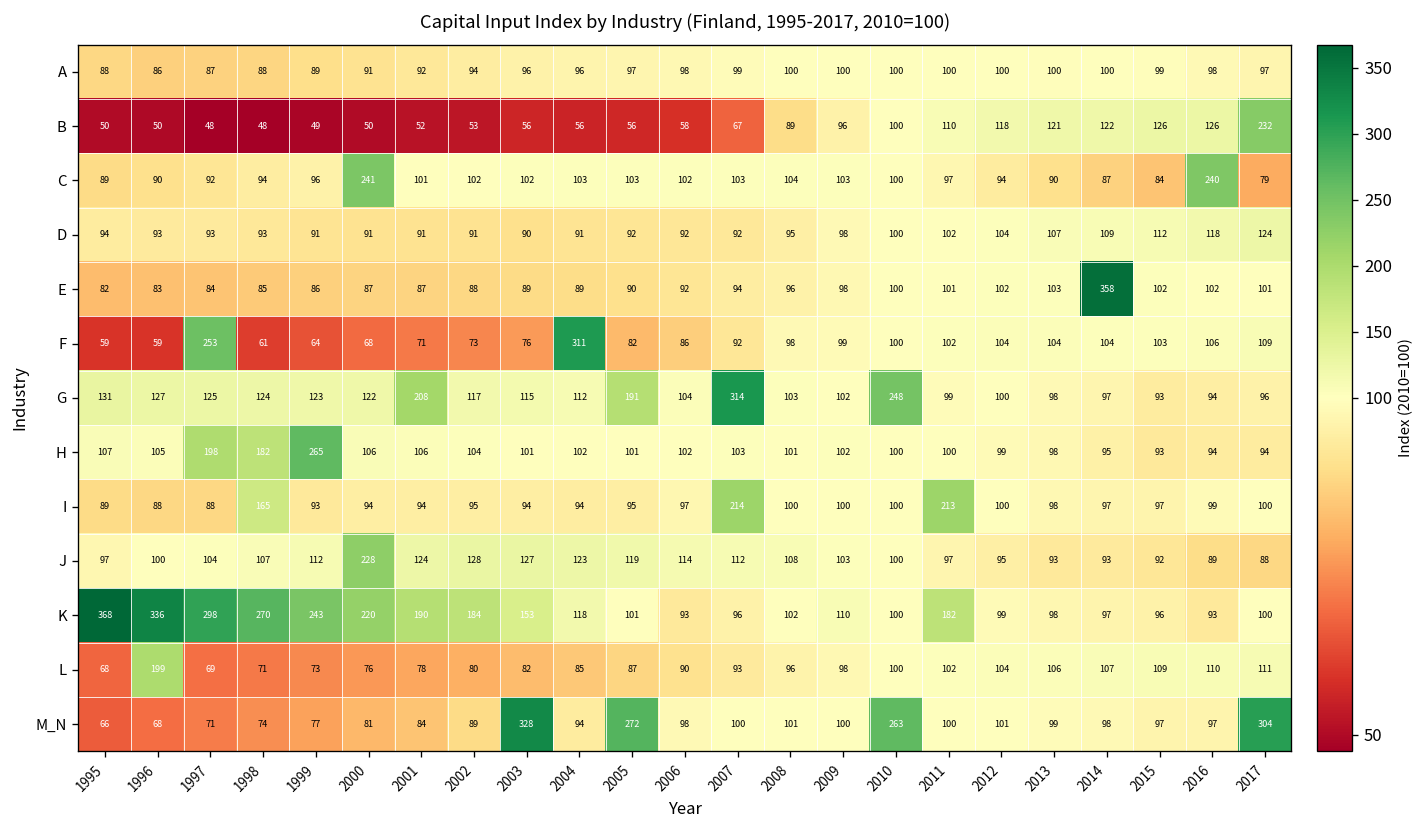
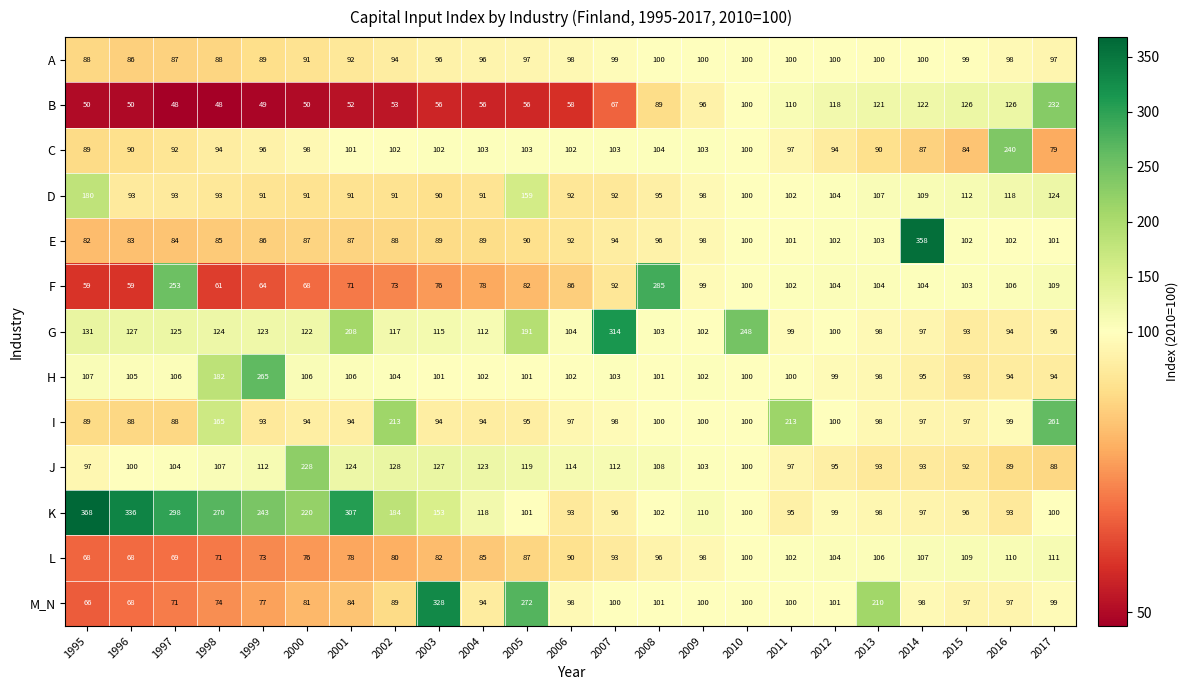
  {
    "C": {
      "1995": 89,
      "1996": 90,
      "1997": 92,
      "1998": 94,
      "1999": 96,
-     "2000": 241,
+     "2000": 98,
      "2001": 101,
      "2002": 102,
      "2003": 102,
      "2004": 103,
      "2005": 103,
      "2006": 102,
      "2007": 103,
      "2008": 104,
      "2009": 103,
      "2010": 100,
      "2011": 97,
      "2012": 94,
      "2013": 90,
      "2014": 87,
      "2015": 84,
      "2016": 240,
      "2017": 79
    },
    "D": {
-     "1995": 94,
+     "1995": 180,
      "1996": 93,
      "1997": 93,
      "1998": 93,
      "1999": 91,
      "2000": 91,
      "2001": 91,
      "2002": 91,
      "2003": 90,
      "2004": 91,
-     "2005": 92,
+     "2005": 159,
      "2006": 92,
      "2007": 92,
      "2008": 95,
      "2009": 98,
      "2010": 100,
      "2011": 102,
      "2012": 104,
      "2013": 107,
      "2014": 109,
      "2015": 112,
      "2016": 118,
      "2017": 124
    },
    "F": {
      "1995": 59,
      "1996": 59,
      "1997": 253,
      "1998": 61,
      "1999": 64,
      "2000": 68,
      "2001": 71,
      "2002": 73,
      "2003": 76,
-     "2004": 311,
+     "2004": 78,
      "2005": 82,
      "2006": 86,
      "2007": 92,
-     "2008": 98,
+     "2008": 285,
      "2009": 99,
      "2010": 100,
      "2011": 102,
      "2012": 104,
      "2013": 104,
      "2014": 104,
      "2015": 103,
      "2016": 106,
      "2017": 109
    },
    "H": {
      "1995": 107,
      "1996": 105,
-     "1997": 198,
+     "1997": 106,
      "1998": 182,
      "1999": 265,
      "2000": 106,
      "2001": 106,
      "2002": 104,
      "2003": 101,
      "2004": 102,
      "2005": 101,
      "2006": 102,
      "2007": 103,
      "2008": 101,
      "2009": 102,
      "2010": 100,
      "2011": 100,
      "2012": 99,
      "2013": 98,
      "2014": 95,
      "2015": 93,
      "2016": 94,
      "2017": 94
    },
    "I": {
      "1995": 89,
      "1996": 88,
      "1997": 88,
      "1998": 165,
      "1999": 93,
      "2000": 94,
      "2001": 94,
-     "2002": 95,
+     "2002": 213,
      "2003": 94,
      "2004": 94,
      "2005": 95,
      "2006": 97,
-     "2007": 214,
+     "2007": 98,
      "2008": 100,
      "2009": 100,
      "2010": 100,
      "2011": 213,
      "2012": 100,
      "2013": 98,
      "2014": 97,
      "2015": 97,
      "2016": 99,
-     "2017": 100
+     "2017": 261
    },
    "K": {
      "1995": 368,
      "1996": 336,
      "1997": 298,
      "1998": 270,
      "1999": 243,
      "2000": 220,
-     "2001": 190,
+     "2001": 307,
      "2002": 184,
      "2003": 153,
      "2004": 118,
      "2005": 101,
      "2006": 93,
      "2007": 96,
      "2008": 102,
      "2009": 110,
      "2010": 100,
-     "2011": 182,
+     "2011": 95,
      "2012": 99,
      "2013": 98,
      "2014": 97,
      "2015": 96,
      "2016": 93,
      "2017": 100
    },
    "L": {
      "1995": 68,
-     "1996": 199,
+     "1996": 68,
      "1997": 69,
      "1998": 71,
      "1999": 73,
      "2000": 76,
      "2001": 78,
      "2002": 80,
      "2003": 82,
      "2004": 85,
      "2005": 87,
      "2006": 90,
      "2007": 93,
      "2008": 96,
      "2009": 98,
      "2010": 100,
      "2011": 102,
      "2012": 104,
      "2013": 106,
      "2014": 107,
      "2015": 109,
      "2016": 110,
      "2017": 111
    },
    "M_N": {
      "1995": 66,
      "1996": 68,
      "1997": 71,
      "1998": 74,
      "1999": 77,
      "2000": 81,
      "2001": 84,
      "2002": 89,
      "2003": 328,
      "2004": 94,
      "2005": 272,
      "2006": 98,
      "2007": 100,
      "2008": 101,
      "2009": 100,
-     "2010": 263,
+     "2010": 100,
      "2011": 100,
      "2012": 101,
-     "2013": 99,
+     "2013": 210,
      "2014": 98,
      "2015": 97,
      "2016": 97,
-     "2017": 304
+     "2017": 99
    }
  }
